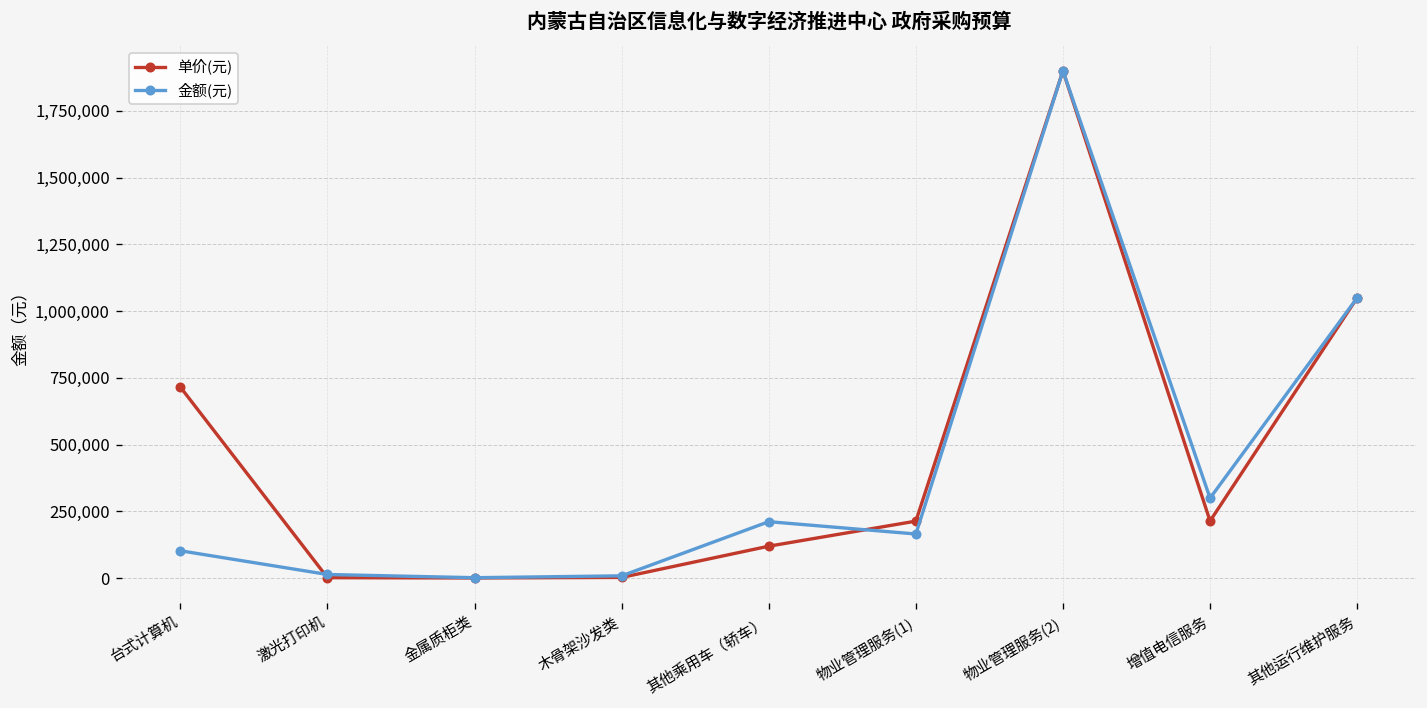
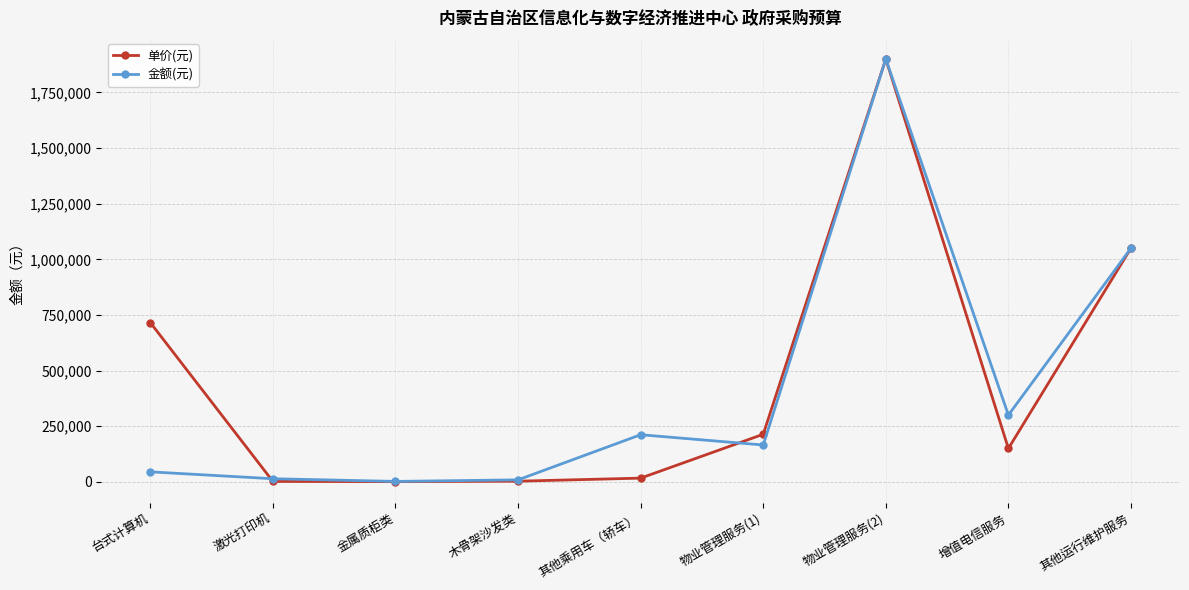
  {
    "单价(元)": {
      "台式计算机": "720,000",
      "激光打印机": "0",
-     "其他乘用车（轿车）": "120,000",
+     "其他乘用车（轿车）": "20,000",
      "物业管理服务(1)": "210,000",
-     "增值电信服务": "210,000"
+     "增值电信服务": "150,000"
    },
    "金额(元)": {
-     "台式计算机": "100,000",
+     "台式计算机": "50,000",
      "激光打印机": "10,000",
      "其他乘用车（轿车）": "210,000",
      "物业管理服务(1)": "170,000",
      "增值电信服务": "300,000"
    }
  }
